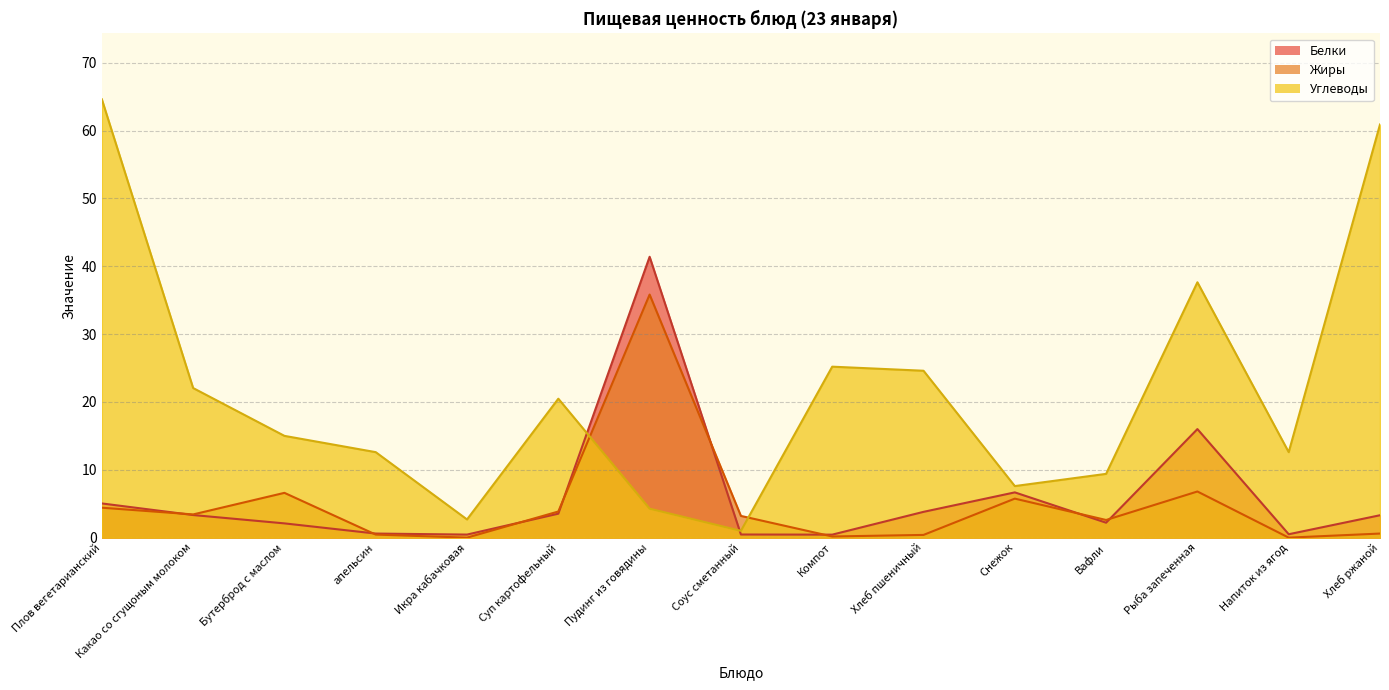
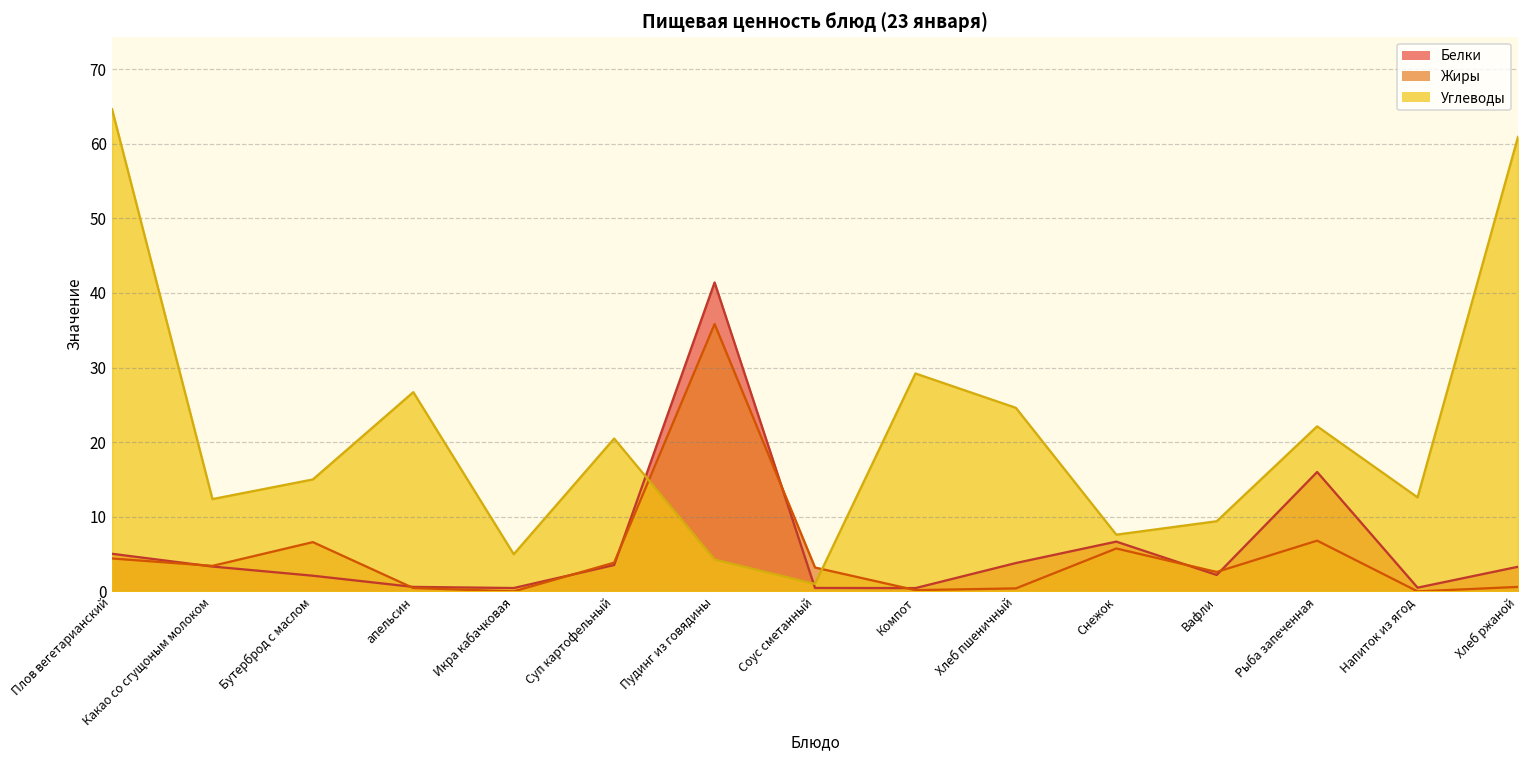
  {
    "Углеводы": {
      "Плов вегетарианский": 65,
-     "Какао со сгущоным молоком": 22,
+     "Какао со сгущоным молоком": 12,
      "Бутерброд с маслом": 15,
-     "апельсин": 13,
-     "Икра кабачковая": 3,
+     "апельсин": 27,
+     "Икра кабачковая": 5,
      "Суп картофельный": 20,
      "Пудинг из говядины": 4,
      "Соус сметанный": 1,
-     "Компот": 25,
+     "Компот": 29,
      "Хлеб пшеничный": 25,
      "Снежок": 8,
      "Вафли": 9,
-     "Рыба запеченная": 38,
+     "Рыба запеченная": 22,
      "Напиток из ягод": 13,
      "Хлеб ржаной": 61
    }
  }
